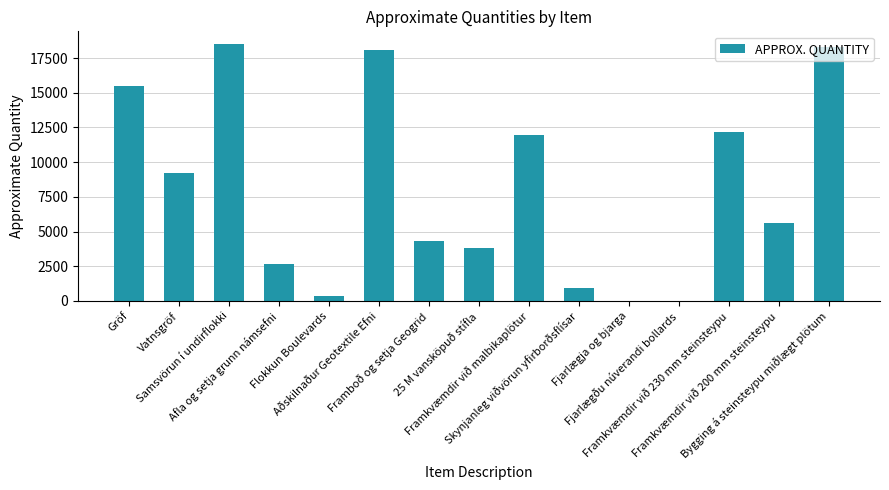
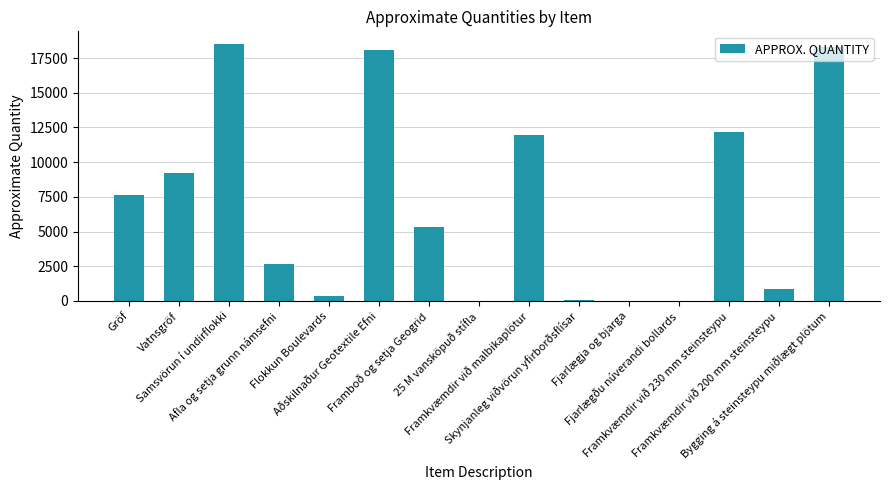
  {
-   "Gröf": 15500,
+   "Gröf": 7700,
    "Vatnsgröf": 9200,
    "Samsvörun í undirflokki": 18500,
    "Afla og setja grunn námsefni": 2600,
    "Flokkun Boulevards": 400,
    "Aðskilnaður Geotextile Efni": 18100,
-   "Framboð og setja Geogrid": 4300,
-   "25 M vansköpuð stífla": 3800,
+   "Framboð og setja Geogrid": 5300,
+   "25 M vansköpuð stífla": 0,
    "Framkvæmdir við malbikaplötur": 12000,
-   "Skynjanleg viðvörun yfirborðsflísar": 900,
+   "Skynjanleg viðvörun yfirborðsflísar": 100,
    "Framkvæmdir við 230 mm steinsteypu": 12200,
-   "Framkvæmdir við 200 mm steinsteypu": 5700
+   "Framkvæmdir við 200 mm steinsteypu": 900
  }
